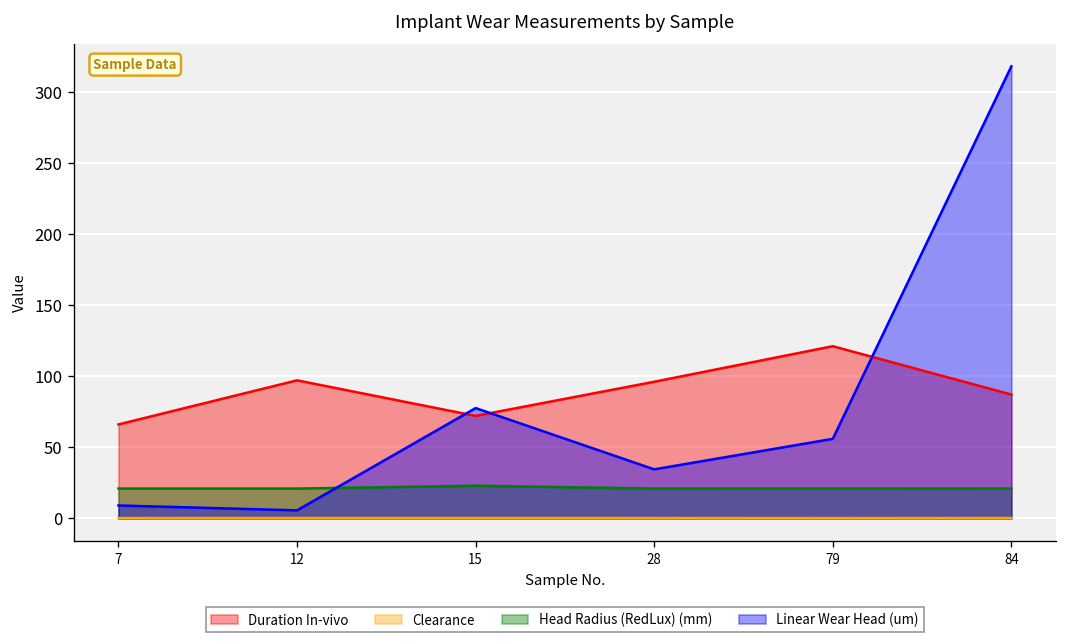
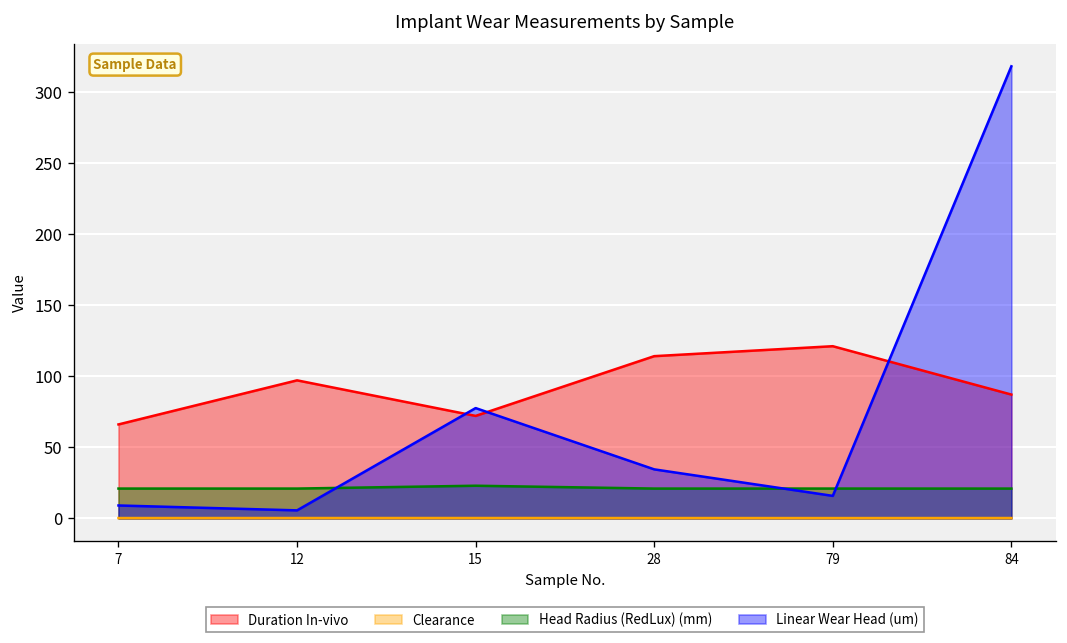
  {
    "Duration In-vivo": {
      "7": 66,
      "12": 97,
      "15": 72,
-     "28": 96,
+     "28": 114,
      "79": 121,
      "84": 87
    },
    "Clearance": {
      "7": 0,
      "12": 0,
      "15": 0,
      "28": 0,
      "79": 0,
      "84": 0
    },
    "Head Radius (RedLux) (mm)": {
      "7": 21,
      "12": 21,
      "15": 23,
      "28": 21,
      "79": 21,
      "84": 21
    },
    "Linear Wear Head (um)": {
      "7": 9,
      "12": 6,
      "15": 77,
      "28": 34,
-     "79": 56,
+     "79": 16,
      "84": 318
    }
  }
